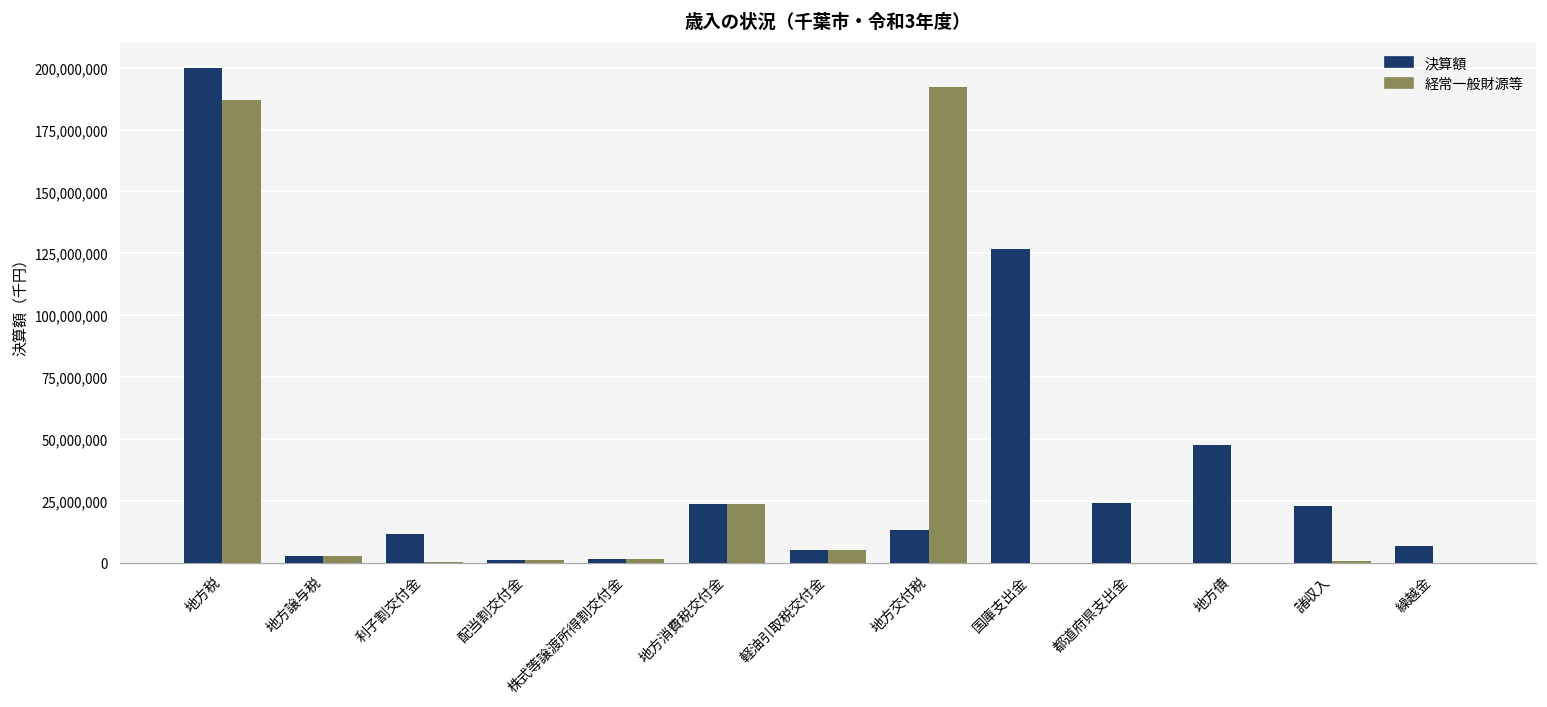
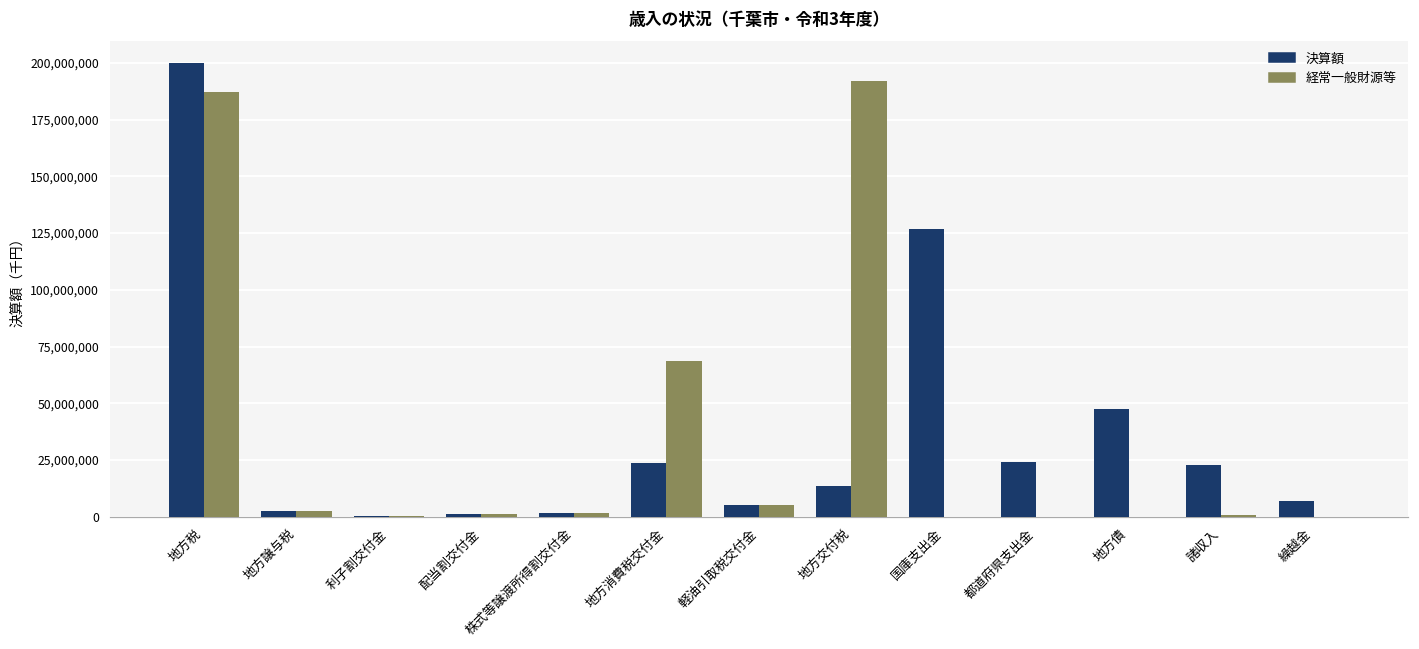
  {
    "決算額": {
      "地方税": "200,000,000",
      "地方譲与税": "3,000,000",
-     "利子割交付金": "12,000,000",
+     "利子割交付金": "0",
      "株式等譲渡所得割交付金": "1,000,000",
      "地方消費税交付金": "24,000,000",
      "軽油引取税交付金": "5,000,000",
      "地方交付税": "13,000,000",
      "国庫支出金": "127,000,000",
      "都道府県支出金": "24,000,000",
      "地方債": "48,000,000",
      "諸収入": "23,000,000",
      "繰越金": "7,000,000"
    },
    "経常一般財源等": {
      "地方税": "187,000,000",
      "地方譲与税": "3,000,000",
      "株式等譲渡所得割交付金": "1,000,000",
-     "地方消費税交付金": "24,000,000",
+     "地方消費税交付金": "69,000,000",
      "軽油引取税交付金": "5,000,000",
      "地方交付税": "192,000,000",
      "国庫支出金": "0",
      "都道府県支出金": "0",
      "地方債": "0",
      "繰越金": "0"
    }
  }
